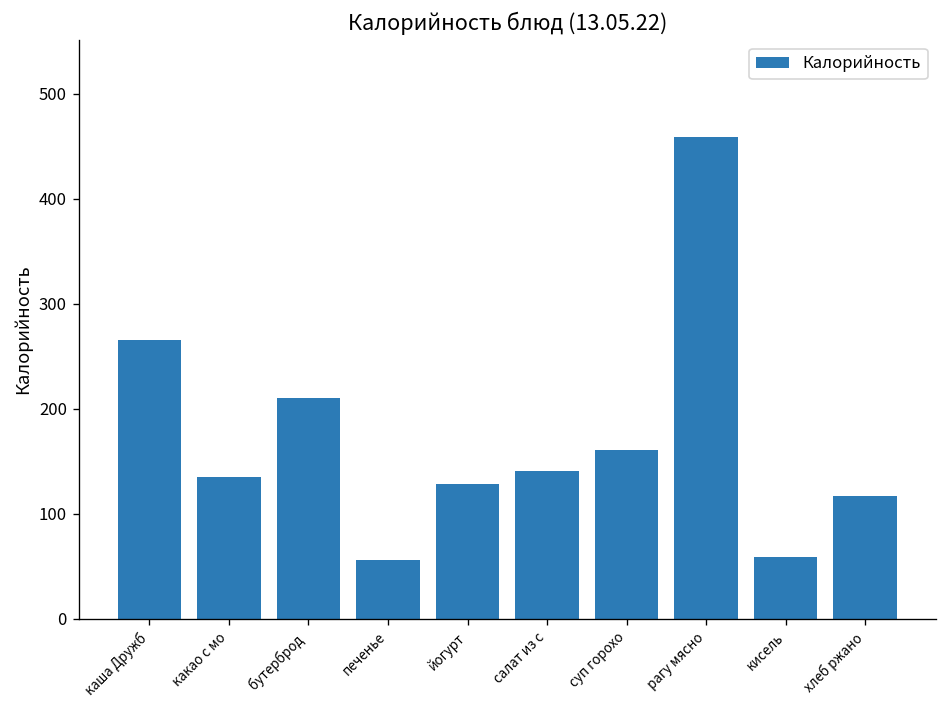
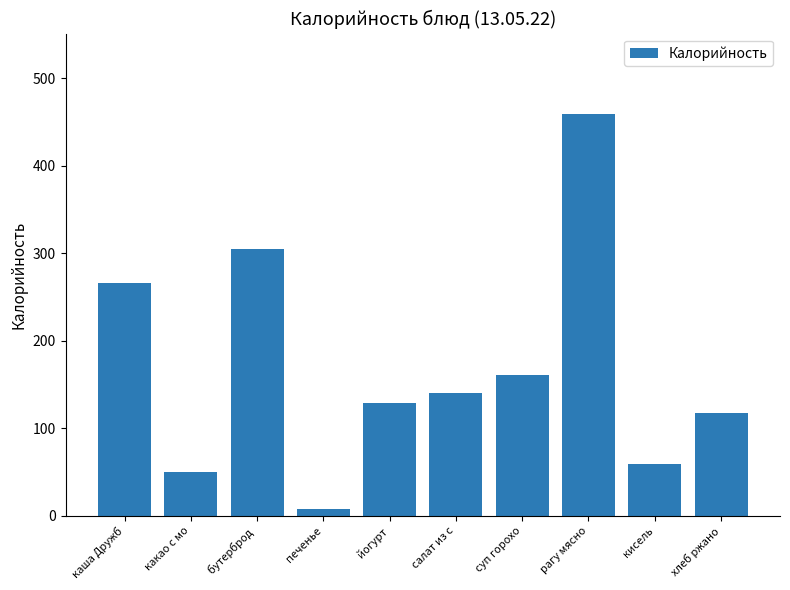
  {
    "каша Дружб": 270,
-   "какао с мо": 140,
-   "бутерброд": 210,
-   "печенье": 60,
+   "какао с мо": 50,
+   "бутерброд": 300,
+   "печенье": 10,
    "йогурт": 130,
    "салат из с": 140,
    "суп горохо": 160,
    "рагу мясно": 460,
    "кисель": 60,
    "хлеб ржано": 120
  }
